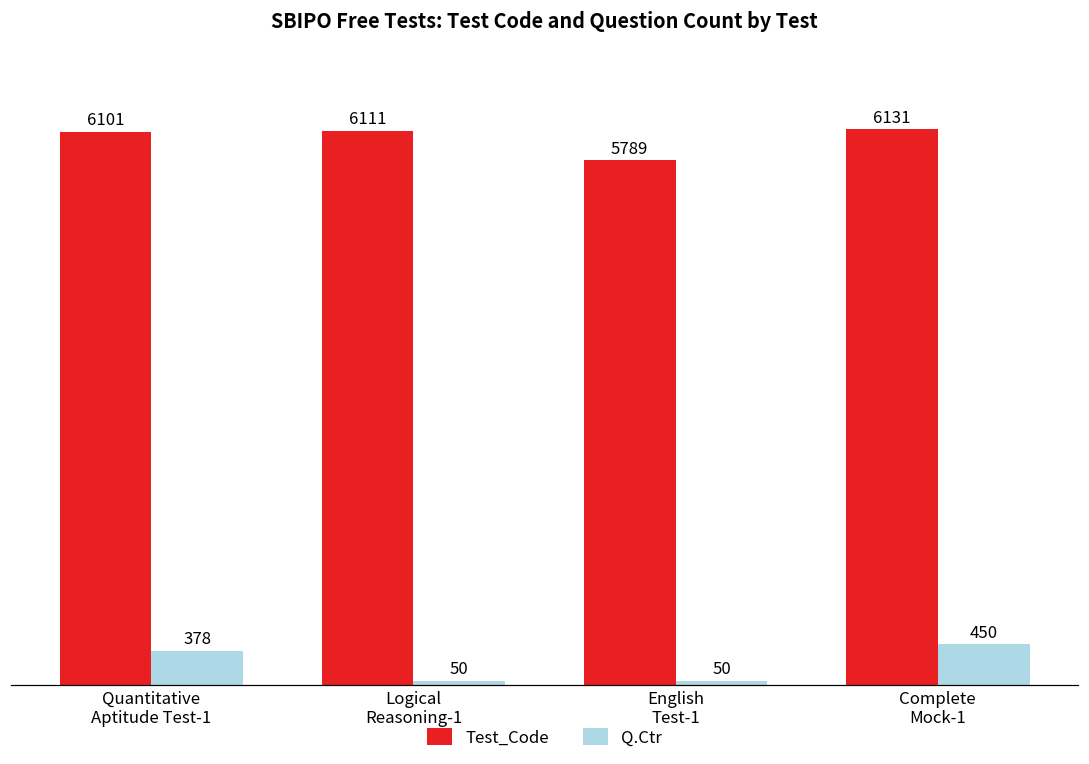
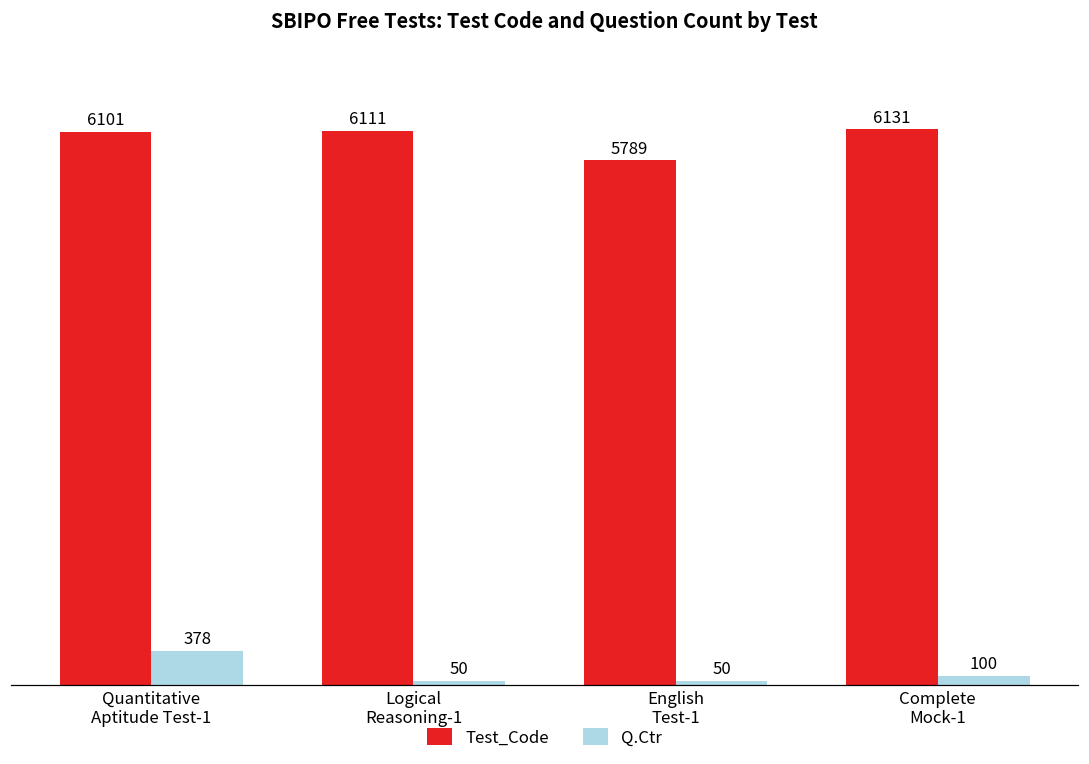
  {
    "Test_Code": {
      "Quantitative Aptitude Test-1": 6101,
      "Logical Reasoning-1": 6111,
      "English Test-1": 5789,
      "Complete Mock-1": 6131
    },
    "Q.Ctr": {
      "Quantitative Aptitude Test-1": 378,
      "Logical Reasoning-1": 50,
      "English Test-1": 50,
-     "Complete Mock-1": 450
+     "Complete Mock-1": 100
    }
  }
